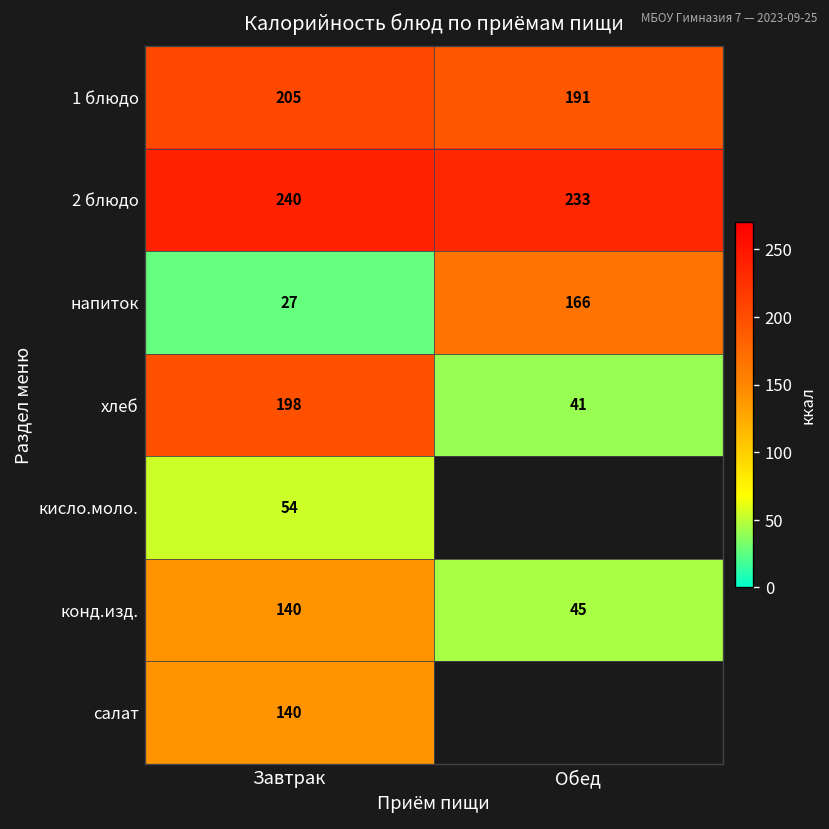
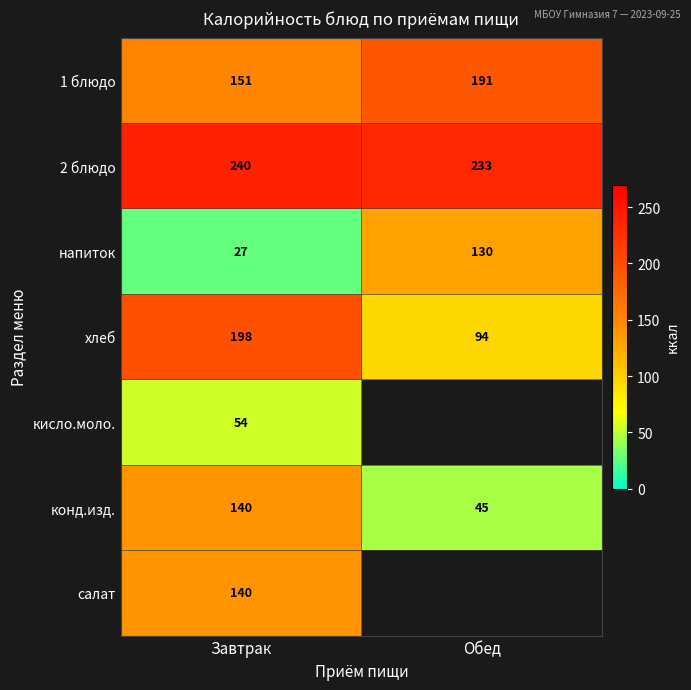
  {
    "1 блюдо": {
-     "Завтрак": 205,
+     "Завтрак": 151,
      "Обед": 191
    },
    "2 блюдо": {
      "Завтрак": 240,
      "Обед": 233
    },
    "напиток": {
      "Завтрак": 27,
-     "Обед": 166
+     "Обед": 130
    },
    "хлеб": {
      "Завтрак": 198,
-     "Обед": 41
+     "Обед": 94
    },
    "кисло.моло.": {
      "Завтрак": 54
    },
    "конд.изд.": {
      "Завтрак": 140,
      "Обед": 45
    },
    "салат": {
      "Завтрак": 140
    }
  }
